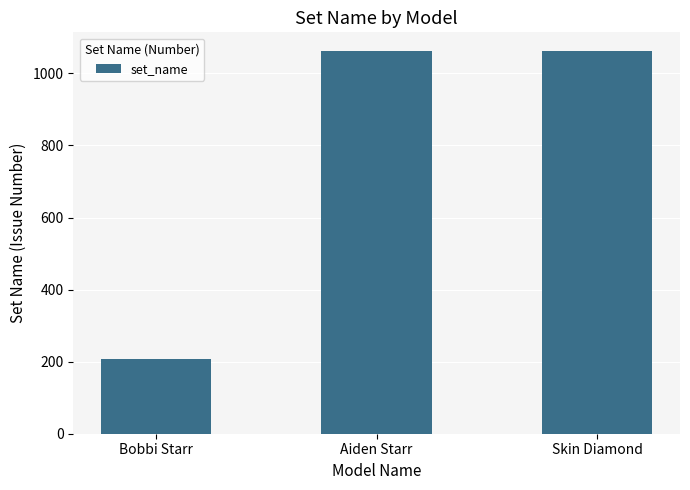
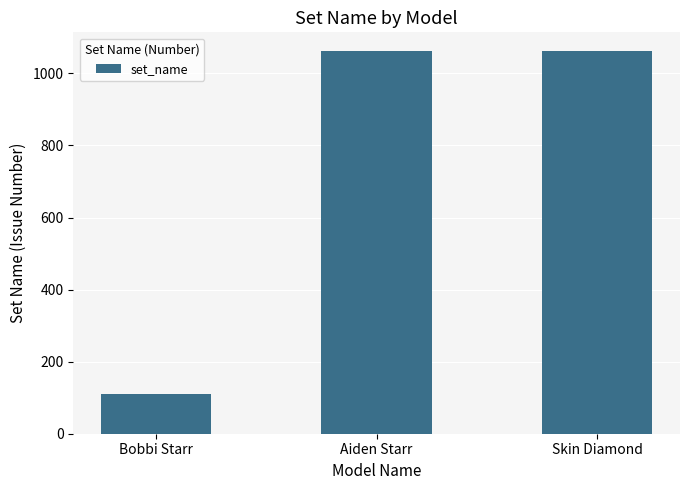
  {
-   "Bobbi Starr": 210,
+   "Bobbi Starr": 110,
    "Aiden Starr": 1060,
    "Skin Diamond": 1060
  }
